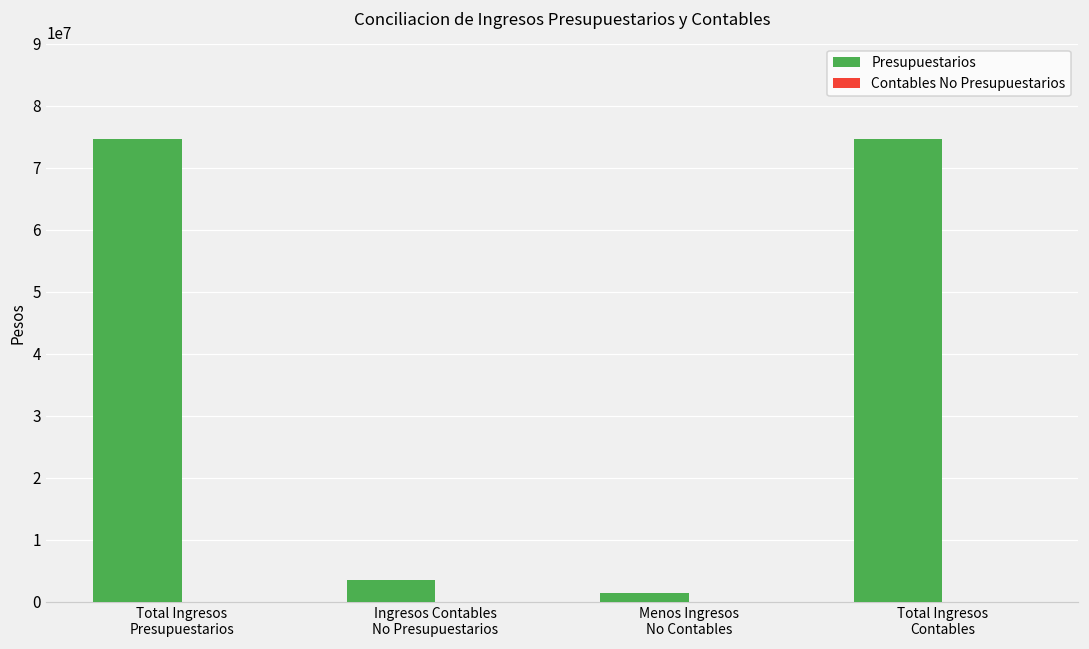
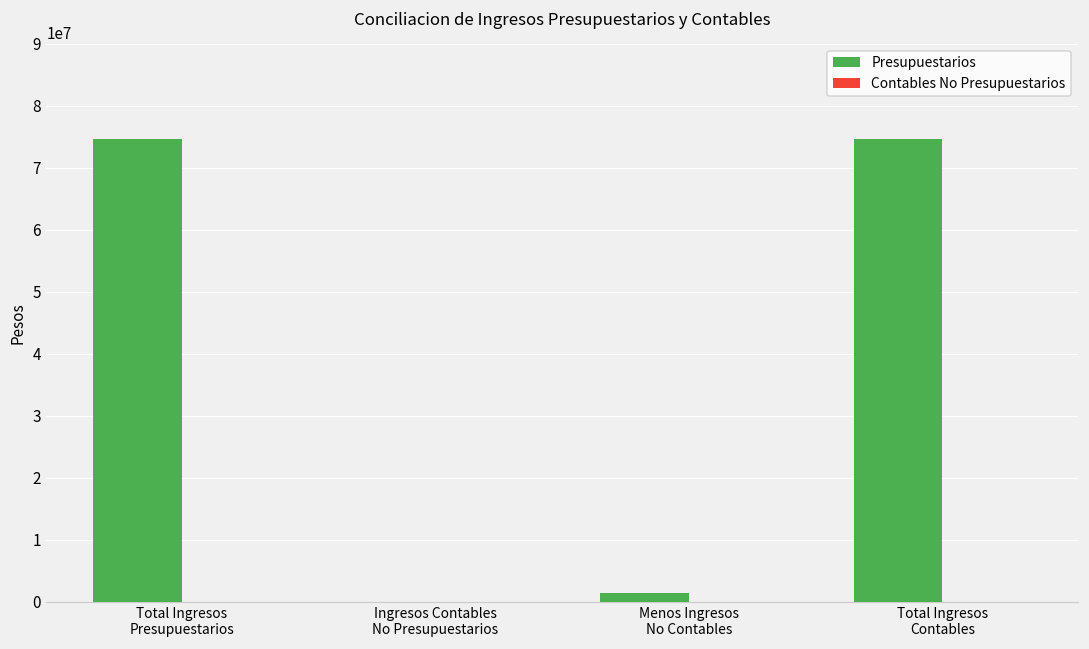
  {
    "Presupuestarios": {
      "Total Ingresos Presupuestarios": 75000000,
-     "Ingresos Contables No Presupuestarios": 4000000,
+     "Ingresos Contables No Presupuestarios": 0,
      "Menos Ingresos No Contables": 1000000,
      "Total Ingresos Contables": 75000000
    },
    "Contables No Presupuestarios": {
      "Total Ingresos Presupuestarios": 0,
      "Ingresos Contables No Presupuestarios": 0,
      "Menos Ingresos No Contables": 0,
      "Total Ingresos Contables": 0
    }
  }
